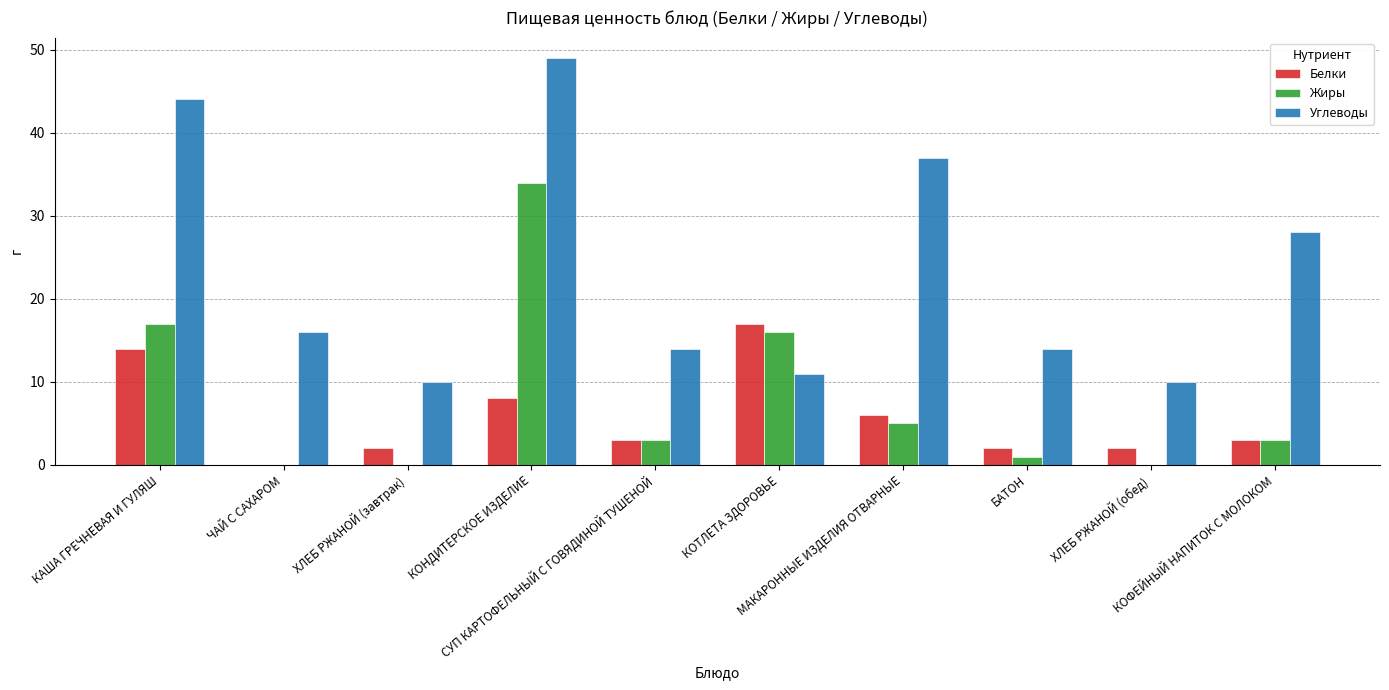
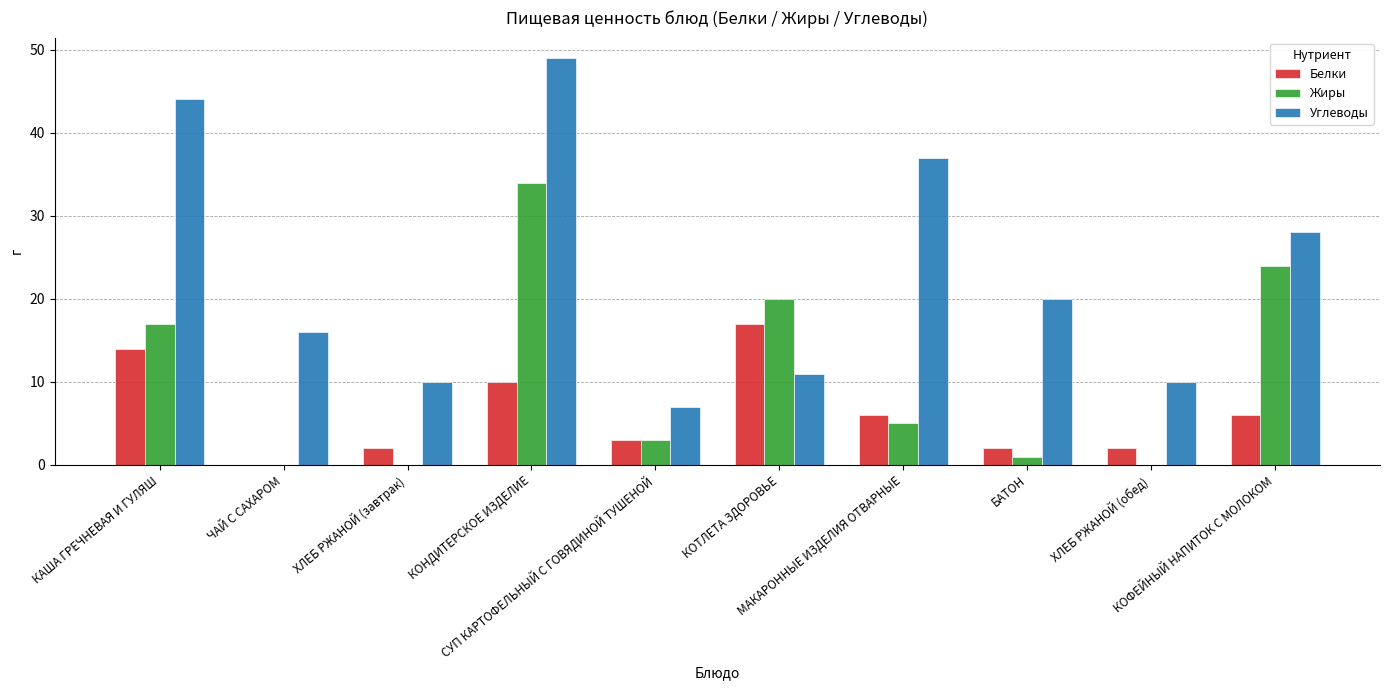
  {
    "Белки": {
      "КАША ГРЕЧНЕВАЯ И ГУЛЯШ": 14,
      "ЧАЙ С САХАРОМ": 0,
      "ХЛЕБ РЖАНОЙ (завтрак)": 2,
-     "КОНДИТЕРСКОЕ ИЗДЕЛИЕ": 8,
+     "КОНДИТЕРСКОЕ ИЗДЕЛИЕ": 10,
      "СУП КАРТОФЕЛЬНЫЙ С ГОВЯДИНОЙ ТУШЕНОЙ": 3,
      "КОТЛЕТА ЗДОРОВЬЕ": 17,
      "МАКАРОННЫЕ ИЗДЕЛИЯ ОТВАРНЫЕ": 6,
      "БАТОН": 2,
      "ХЛЕБ РЖАНОЙ (обед)": 2,
-     "КОФЕЙНЫЙ НАПИТОК С МОЛОКОМ": 3
+     "КОФЕЙНЫЙ НАПИТОК С МОЛОКОМ": 6
    },
    "Жиры": {
      "КАША ГРЕЧНЕВАЯ И ГУЛЯШ": 17,
      "ЧАЙ С САХАРОМ": 0,
      "ХЛЕБ РЖАНОЙ (завтрак)": 0,
      "КОНДИТЕРСКОЕ ИЗДЕЛИЕ": 34,
      "СУП КАРТОФЕЛЬНЫЙ С ГОВЯДИНОЙ ТУШЕНОЙ": 3,
-     "КОТЛЕТА ЗДОРОВЬЕ": 16,
+     "КОТЛЕТА ЗДОРОВЬЕ": 20,
      "МАКАРОННЫЕ ИЗДЕЛИЯ ОТВАРНЫЕ": 5,
      "БАТОН": 1,
      "ХЛЕБ РЖАНОЙ (обед)": 0,
-     "КОФЕЙНЫЙ НАПИТОК С МОЛОКОМ": 3
+     "КОФЕЙНЫЙ НАПИТОК С МОЛОКОМ": 24
    },
    "Углеводы": {
      "КАША ГРЕЧНЕВАЯ И ГУЛЯШ": 44,
      "ЧАЙ С САХАРОМ": 16,
      "ХЛЕБ РЖАНОЙ (завтрак)": 10,
      "КОНДИТЕРСКОЕ ИЗДЕЛИЕ": 49,
-     "СУП КАРТОФЕЛЬНЫЙ С ГОВЯДИНОЙ ТУШЕНОЙ": 14,
+     "СУП КАРТОФЕЛЬНЫЙ С ГОВЯДИНОЙ ТУШЕНОЙ": 7,
      "КОТЛЕТА ЗДОРОВЬЕ": 11,
      "МАКАРОННЫЕ ИЗДЕЛИЯ ОТВАРНЫЕ": 37,
-     "БАТОН": 14,
+     "БАТОН": 20,
      "ХЛЕБ РЖАНОЙ (обед)": 10,
      "КОФЕЙНЫЙ НАПИТОК С МОЛОКОМ": 28
    }
  }
